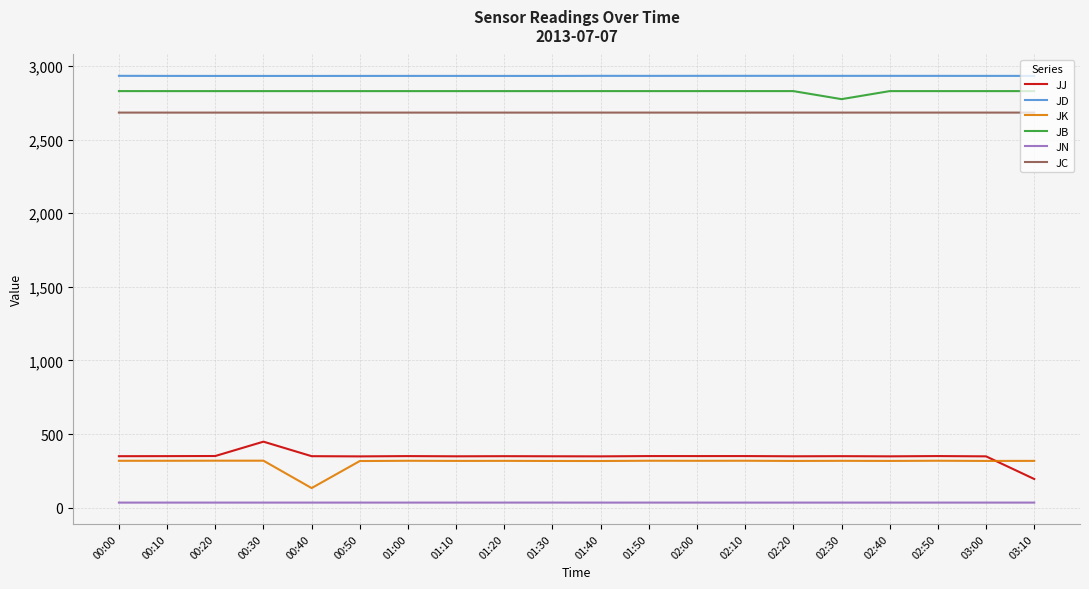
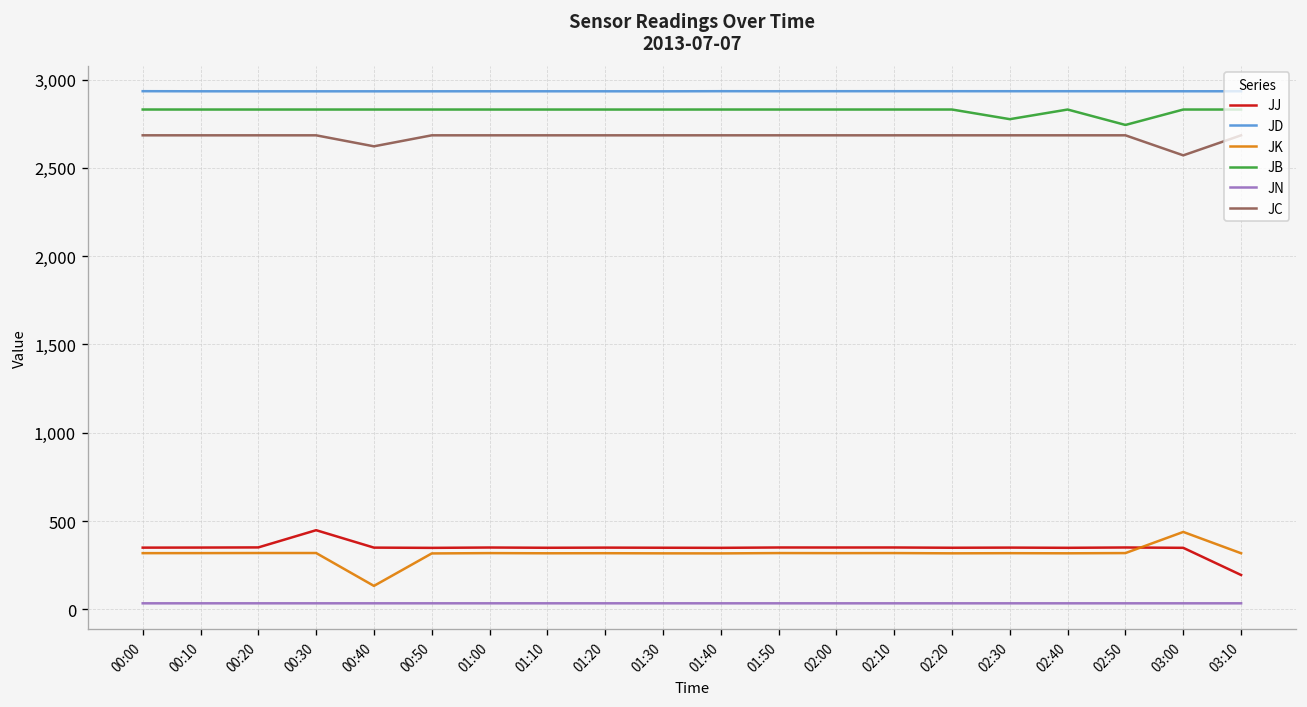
  {
    "JJ": {
      "00:00": "350",
      "00:10": "350",
      "00:20": "350",
      "00:30": "450",
      "00:40": "350",
      "00:50": "350",
      "01:00": "350",
      "01:10": "350",
      "01:20": "350",
      "01:30": "350",
      "01:40": "350",
      "01:50": "350",
      "02:00": "350",
      "02:10": "350",
      "02:20": "350",
      "02:30": "350",
      "02:40": "350",
      "02:50": "350",
      "03:00": "350",
      "03:10": "190"
    },
    "JD": {
      "00:00": "2,930",
      "00:10": "2,930",
      "00:20": "2,930",
      "00:30": "2,930",
      "00:40": "2,930",
      "00:50": "2,930",
      "01:00": "2,930",
      "01:10": "2,930",
      "01:20": "2,930",
      "01:30": "2,930",
      "01:40": "2,930",
      "01:50": "2,930",
      "02:00": "2,930",
      "02:10": "2,930",
      "02:20": "2,930",
      "02:30": "2,930",
      "02:40": "2,930",
      "02:50": "2,930",
      "03:00": "2,930"
    },
    "JK": {
      "00:00": "320",
      "00:10": "320",
      "00:20": "320",
      "00:30": "320",
      "00:40": "130",
      "00:50": "320",
      "01:00": "320",
      "01:10": "320",
      "01:20": "320",
      "01:30": "320",
      "01:40": "320",
      "01:50": "320",
      "02:00": "320",
      "02:10": "320",
      "02:20": "320",
      "02:30": "320",
      "02:40": "320",
      "02:50": "320",
-     "03:00": "320",
+     "03:00": "440",
      "03:10": "320"
    },
    "JB": {
      "00:00": "2,830",
      "00:10": "2,830",
      "00:20": "2,830",
      "00:30": "2,830",
      "00:40": "2,830",
      "00:50": "2,830",
      "01:00": "2,830",
      "01:10": "2,830",
      "01:20": "2,830",
      "01:30": "2,830",
      "01:40": "2,830",
      "01:50": "2,830",
      "02:00": "2,830",
      "02:10": "2,830",
      "02:20": "2,830",
      "02:30": "2,780",
      "02:40": "2,830",
-     "02:50": "2,830",
+     "02:50": "2,740",
      "03:00": "2,830"
    },
    "JN": {
      "00:00": "30",
      "00:10": "30",
      "00:20": "30",
      "00:30": "30",
      "00:40": "30",
      "00:50": "30",
      "01:00": "30",
      "01:10": "30",
      "01:20": "30",
      "01:30": "30",
      "01:40": "30",
      "01:50": "30",
      "02:00": "30",
      "02:10": "30",
      "02:20": "30",
      "02:30": "30",
      "02:40": "30",
      "02:50": "30",
      "03:00": "30",
      "03:10": "30"
    },
    "JC": {
      "00:00": "2,680",
      "00:10": "2,680",
      "00:20": "2,680",
      "00:30": "2,680",
-     "00:40": "2,680",
+     "00:40": "2,620",
      "00:50": "2,680",
      "01:00": "2,680",
      "01:10": "2,680",
      "01:20": "2,680",
      "01:30": "2,680",
      "01:40": "2,680",
      "01:50": "2,680",
      "02:00": "2,680",
      "02:10": "2,680",
      "02:20": "2,680",
      "02:30": "2,680",
      "02:40": "2,680",
      "02:50": "2,680",
-     "03:00": "2,680"
+     "03:00": "2,570"
    }
  }
